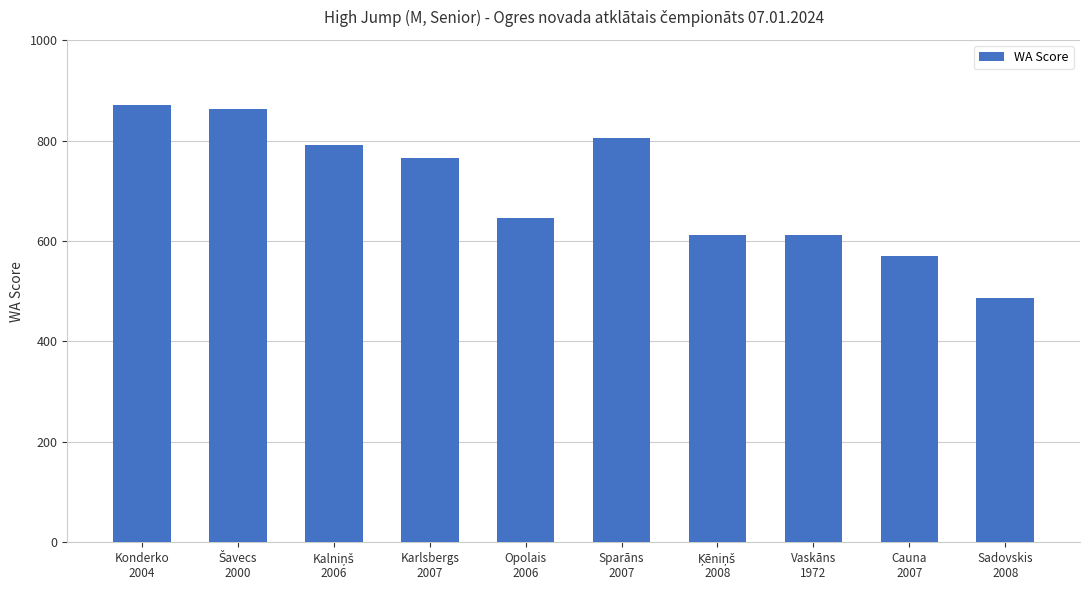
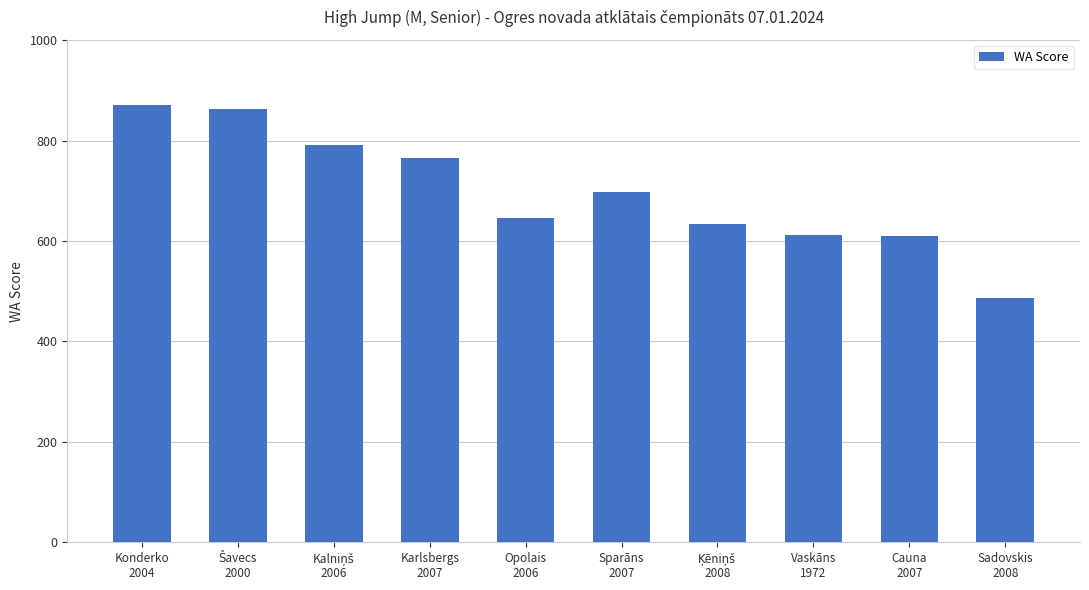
  {
    "Konderko 2004": 870,
    "Šavecs 2000": 860,
    "Kalniņš 2006": 790,
    "Karlsbergs 2007": 770,
    "Opolais 2006": 650,
-   "Sparāns 2007": 810,
-   "Ķēniņš 2008": 610,
+   "Sparāns 2007": 700,
+   "Ķēniņš 2008": 630,
    "Vaskāns 1972": 610,
-   "Cauna 2007": 570,
+   "Cauna 2007": 610,
    "Sadovskis 2008": 490
  }
